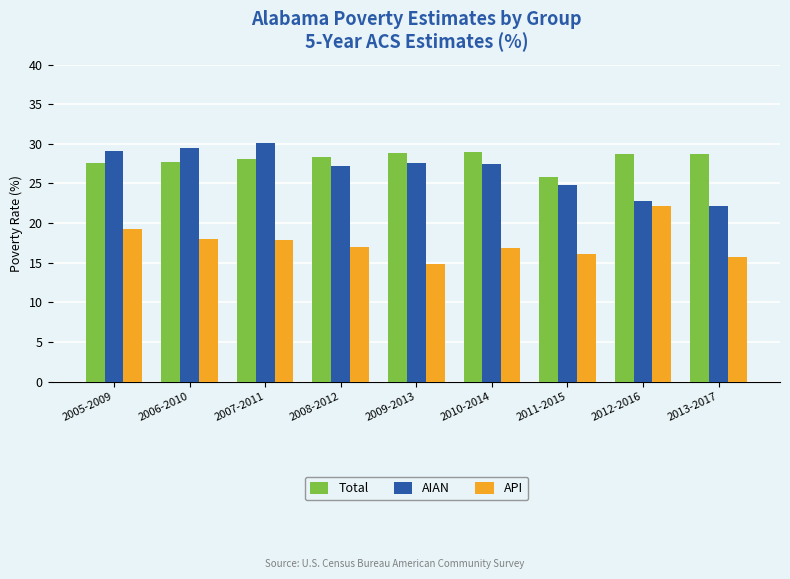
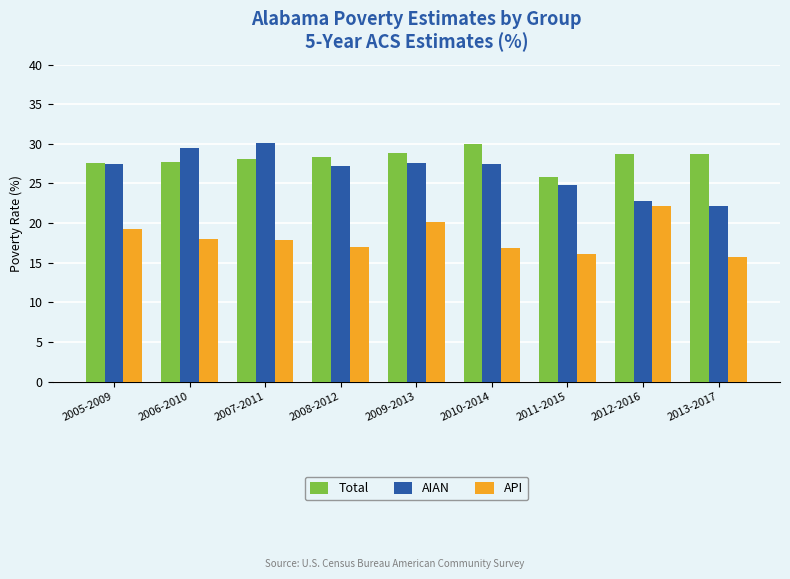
  {
    "Total": {
      "2005-2009": 28,
      "2006-2010": 28,
      "2007-2011": 28,
      "2008-2012": 28,
      "2009-2013": 29,
-     "2010-2014": 29,
+     "2010-2014": 30,
      "2011-2015": 26,
      "2012-2016": 29,
      "2013-2017": 29
    },
    "AIAN": {
-     "2005-2009": 29,
+     "2005-2009": 27,
      "2006-2010": 30,
      "2007-2011": 30,
      "2008-2012": 27,
      "2009-2013": 28,
      "2010-2014": 27,
      "2011-2015": 25,
      "2012-2016": 23,
      "2013-2017": 22
    },
    "API": {
      "2005-2009": 19,
      "2006-2010": 18,
      "2007-2011": 18,
      "2008-2012": 17,
-     "2009-2013": 15,
+     "2009-2013": 20,
      "2010-2014": 17,
      "2011-2015": 16,
      "2012-2016": 22,
      "2013-2017": 16
    }
  }
